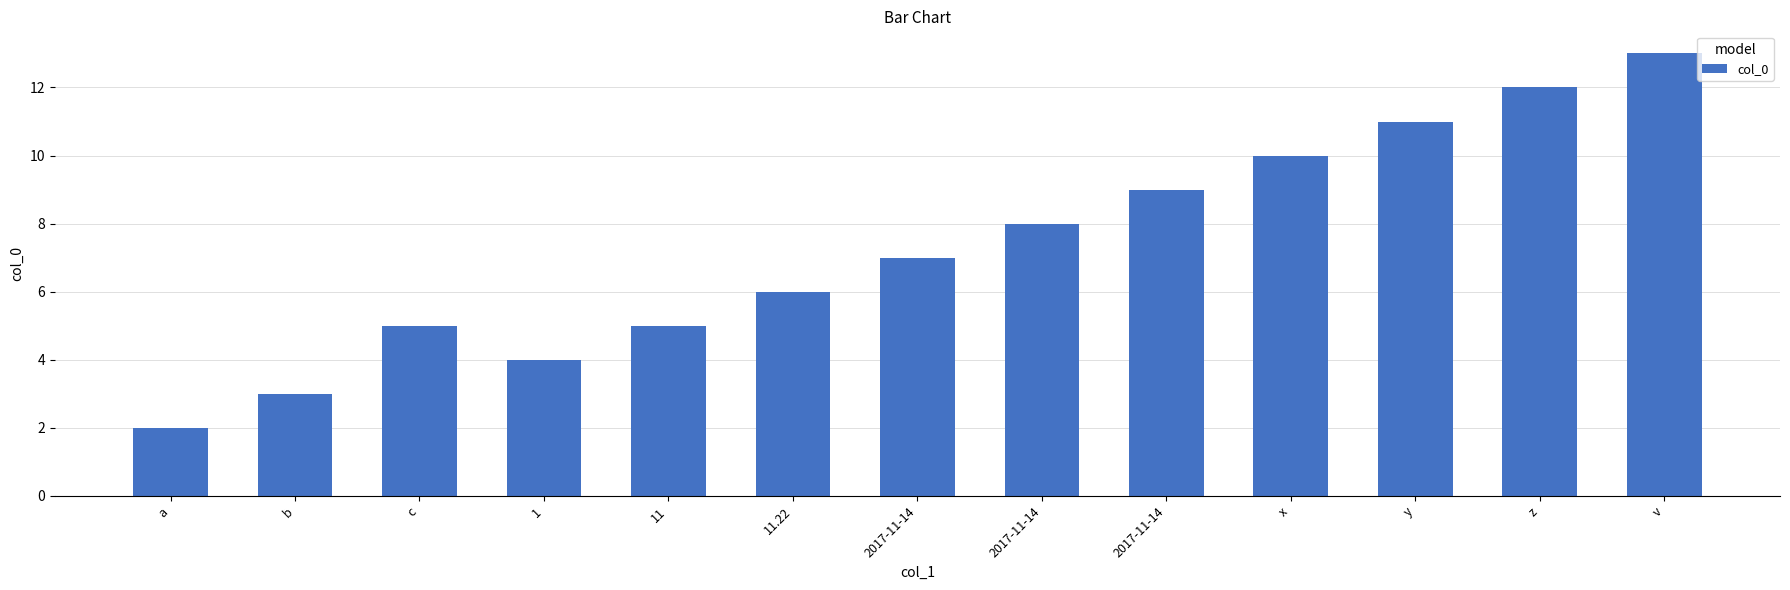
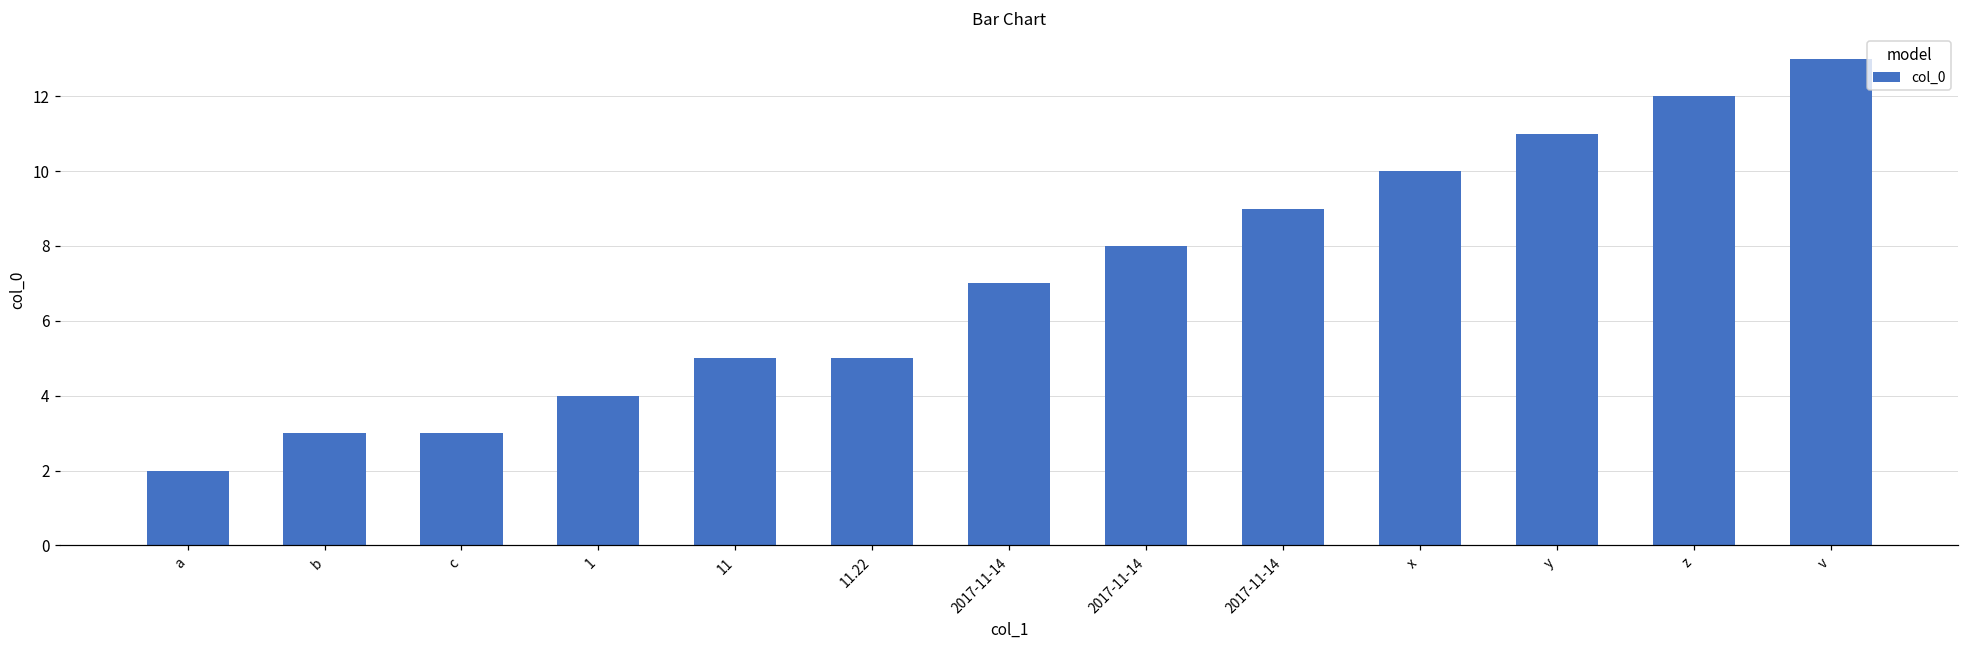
  {
    "a": 2,
    "b": 3,
-   "c": 5,
+   "c": 3,
    "1": 4,
    "11": 5,
-   "11.22": 6,
+   "11.22": 5,
    "x": 10,
    "y": 11,
    "z": 12,
    "v": 13
  }
